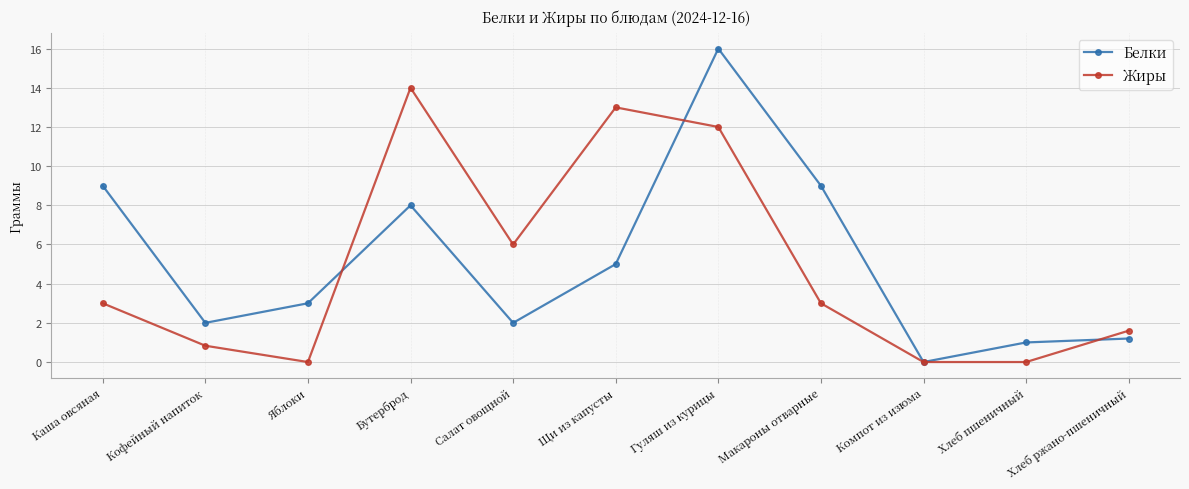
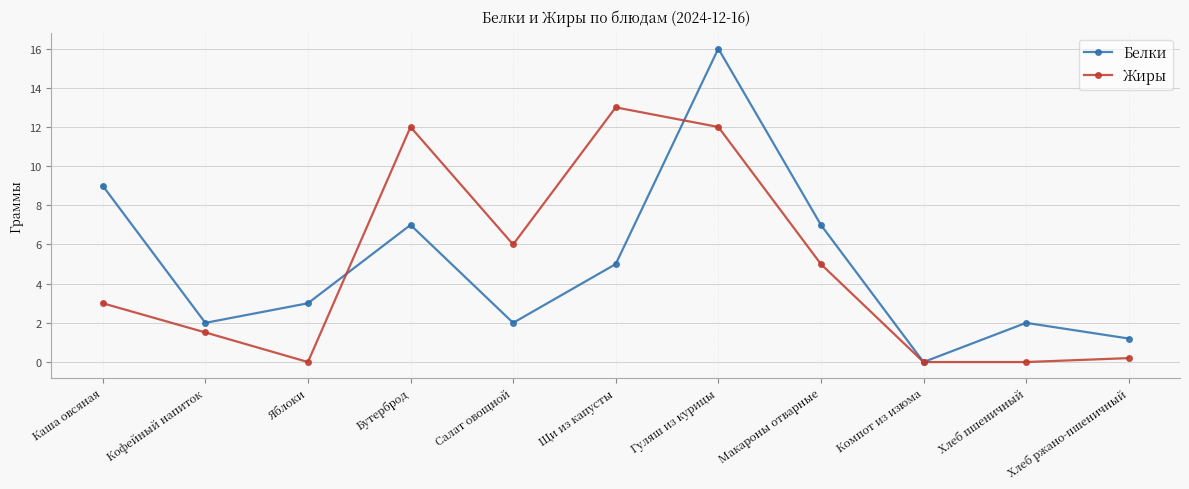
  {
    "Белки": {
      "Каша овсяная": 9,
      "Кофейный напиток": 2,
      "Яблоки": 3,
-     "Бутерброд": 8,
+     "Бутерброд": 7,
      "Салат овощной": 2,
      "Щи из капусты": 5,
      "Гуляш из курицы": 16,
-     "Макароны отварные": 9,
-     "Хлеб пшеничный": 1,
+     "Макароны отварные": 7,
+     "Хлеб пшеничный": 2,
      "Хлеб ржано-пшеничный": 1.2
    },
    "Жиры": {
      "Каша овсяная": 3.0,
-     "Кофейный напиток": 0.8,
+     "Кофейный напиток": 1.5,
      "Яблоки": 0.0,
-     "Бутерброд": 14,
+     "Бутерброд": 12,
      "Салат овощной": 6.0,
      "Щи из капусты": 13.0,
      "Гуляш из курицы": 12.0,
-     "Макароны отварные": 3,
+     "Макароны отварные": 5,
      "Хлеб пшеничный": 0.0,
-     "Хлеб ржано-пшеничный": 1.6
+     "Хлеб ржано-пшеничный": 0.2
    }
  }
